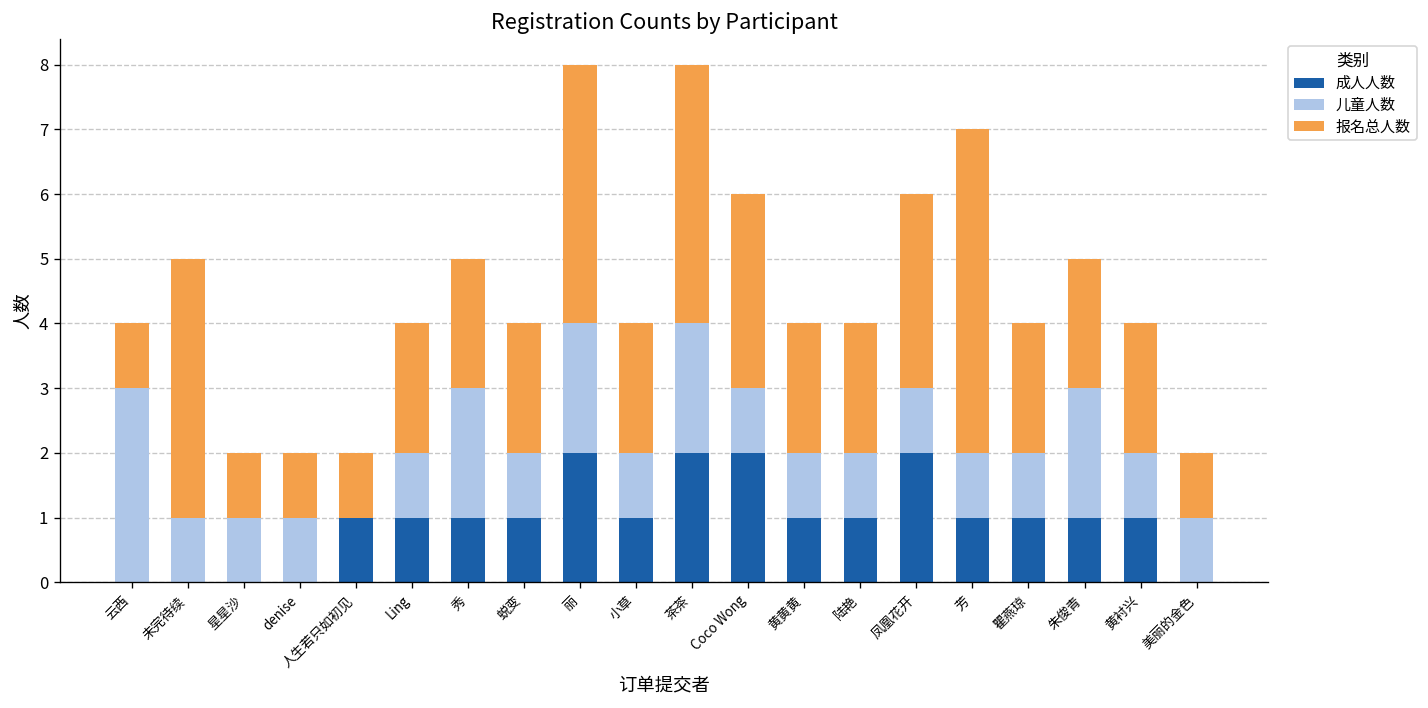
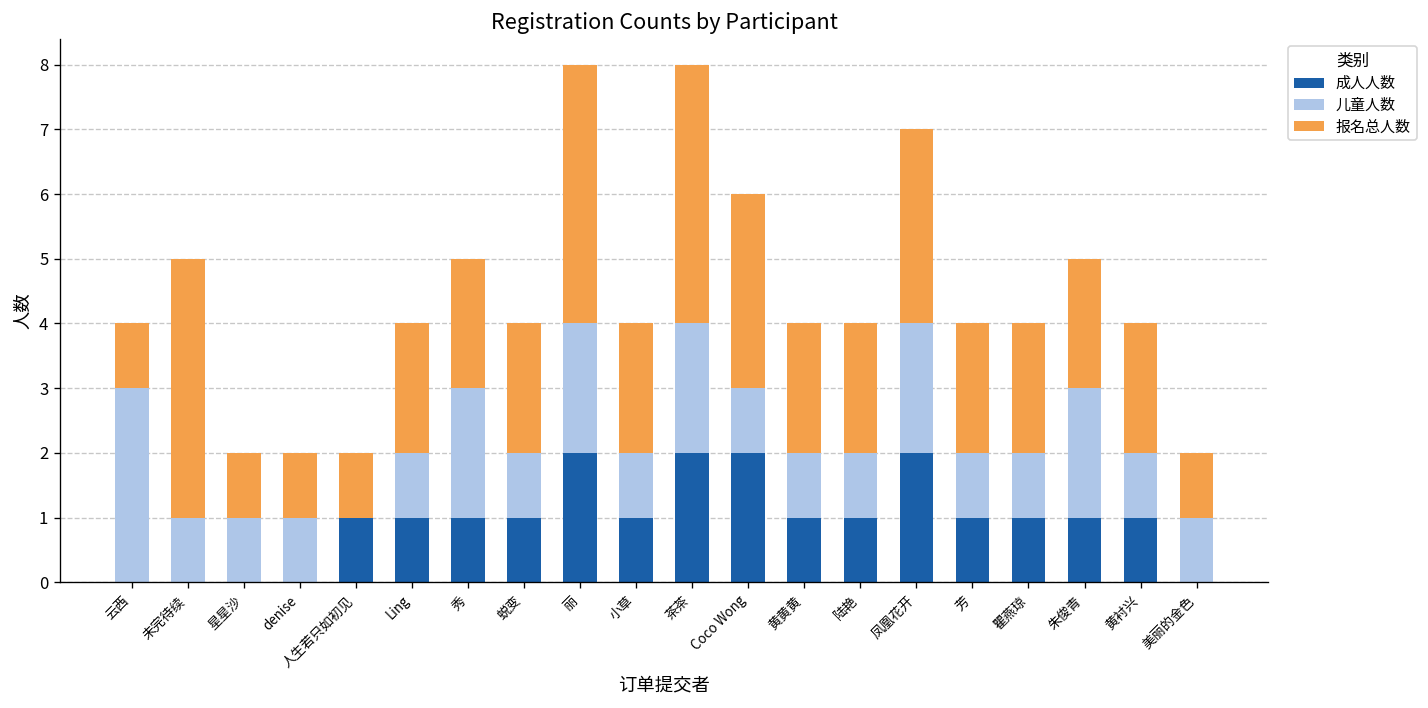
  {
    "成人人数": {
      "云西": 0,
      "未完待续": 0,
      "星星沙": 0,
      "denise": 0,
      "人生若只如初见": 1,
      "Ling": 1,
      "秀": 1,
      "蜕变": 1,
      "丽": 2,
      "小草": 1,
      "茶茶": 2,
      "Coco Wong": 2,
      "黄黄黄": 1,
      "陆艳": 1,
      "凤凰花开": 2,
      "芳": 1,
      "瞿燕琼": 1,
      "朱俊青": 1,
      "黄衬兴": 1,
      "美丽的金色": 0
    },
    "儿童人数": {
-     "凤凰花开": 1
+     "凤凰花开": 2
    },
    "报名总人数": {
      "云西": 1,
      "未完待续": 4,
      "星星沙": 1,
      "denise": 1,
      "人生若只如初见": 1,
      "Ling": 2,
      "秀": 2,
      "蜕变": 2,
      "丽": 4,
      "小草": 2,
      "茶茶": 4,
      "Coco Wong": 3,
      "黄黄黄": 2,
      "陆艳": 2,
      "凤凰花开": 3,
-     "芳": 5,
+     "芳": 2,
      "瞿燕琼": 2,
      "朱俊青": 2,
      "黄衬兴": 2,
      "美丽的金色": 1
    }
  }
